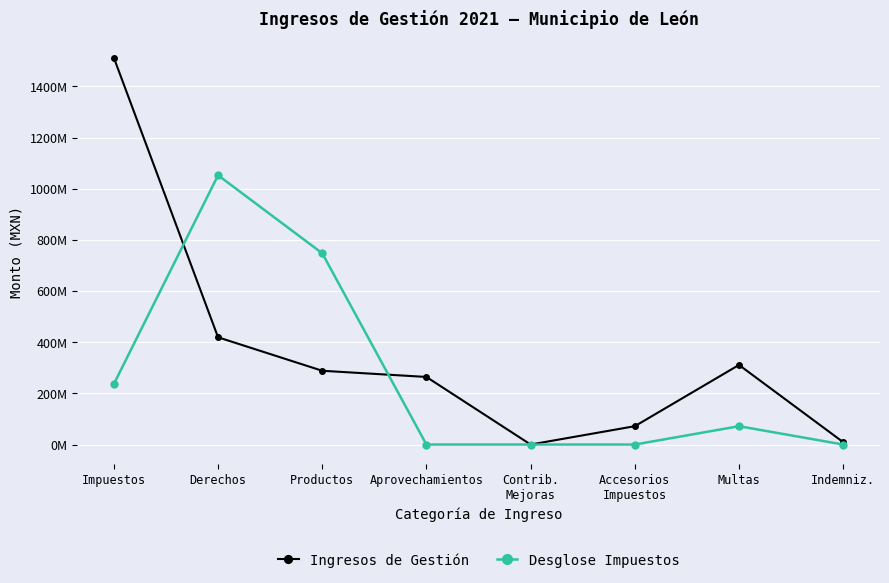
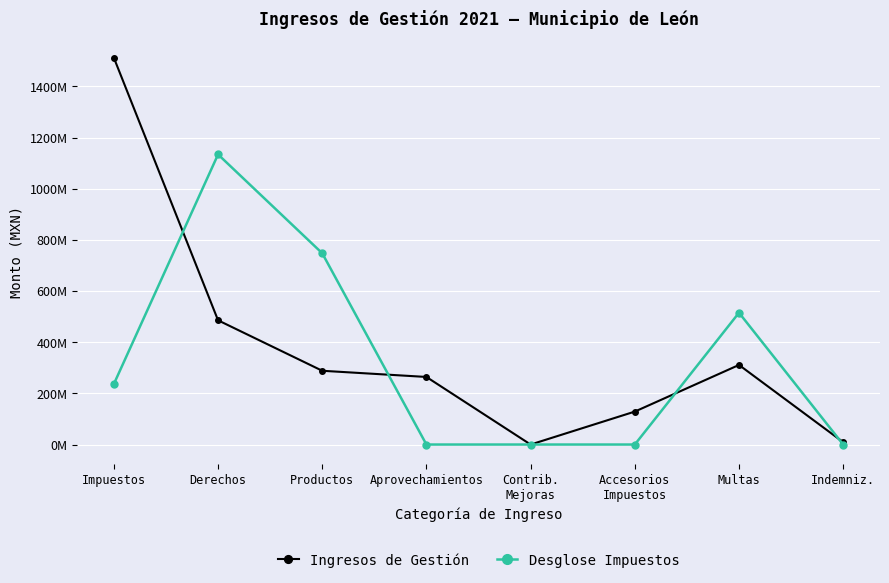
  {
    "Ingresos de Gestión": {
      "Impuestos": 1510000000,
-     "Derechos": 420000000,
+     "Derechos": 490000000,
      "Productos": 290000000,
      "Aprovechamientos": 260000000,
-     "Accesorios Impuestos": 70000000,
+     "Accesorios Impuestos": 130000000,
      "Multas": 310000000
    },
    "Desglose Impuestos": {
      "Impuestos": 240000000,
-     "Derechos": 1050000000,
+     "Derechos": 1130000000,
      "Productos": 750000000,
      "Aprovechamientos": 0,
      "Accesorios Impuestos": 0,
-     "Multas": 70000000
+     "Multas": 520000000
    }
  }
